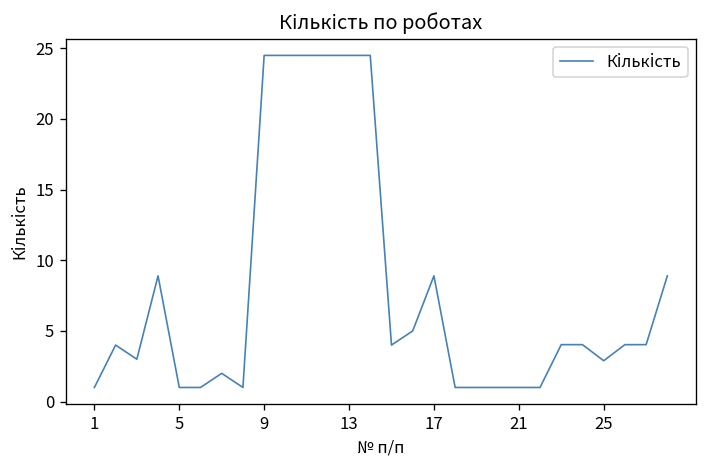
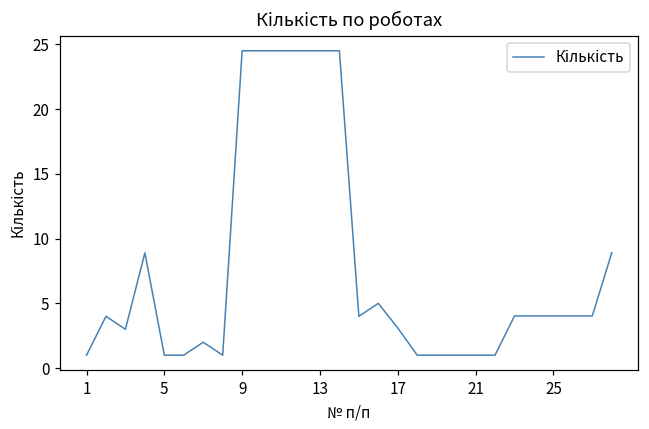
  {
    "1": 1.0,
    "5": 1.0,
    "9": 24.5,
    "13": 24.5,
-   "17": 8.9,
+   "17": 3.1,
    "21": 1.0,
-   "25": 2.9
+   "25": 4.0
  }
